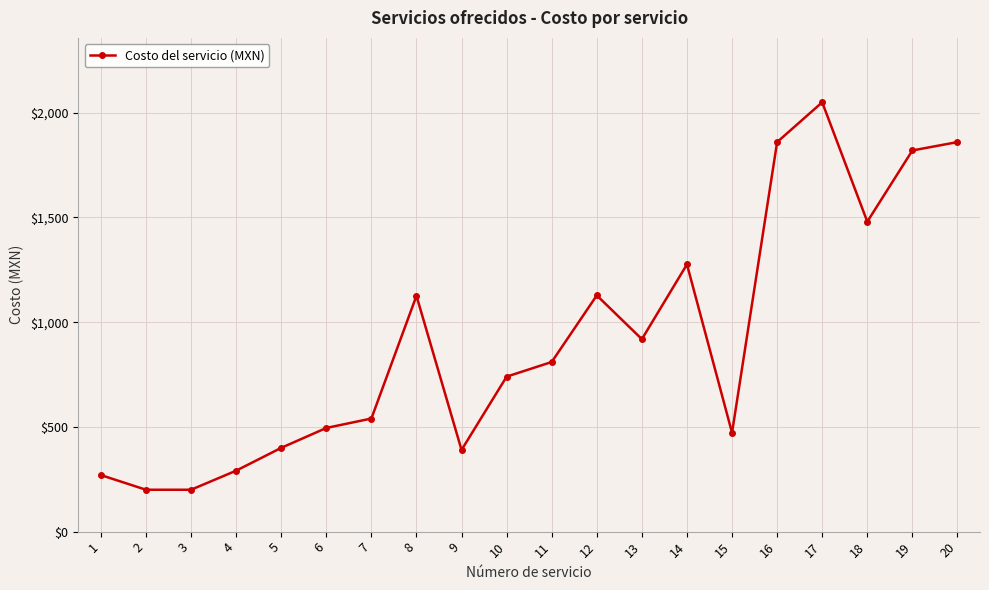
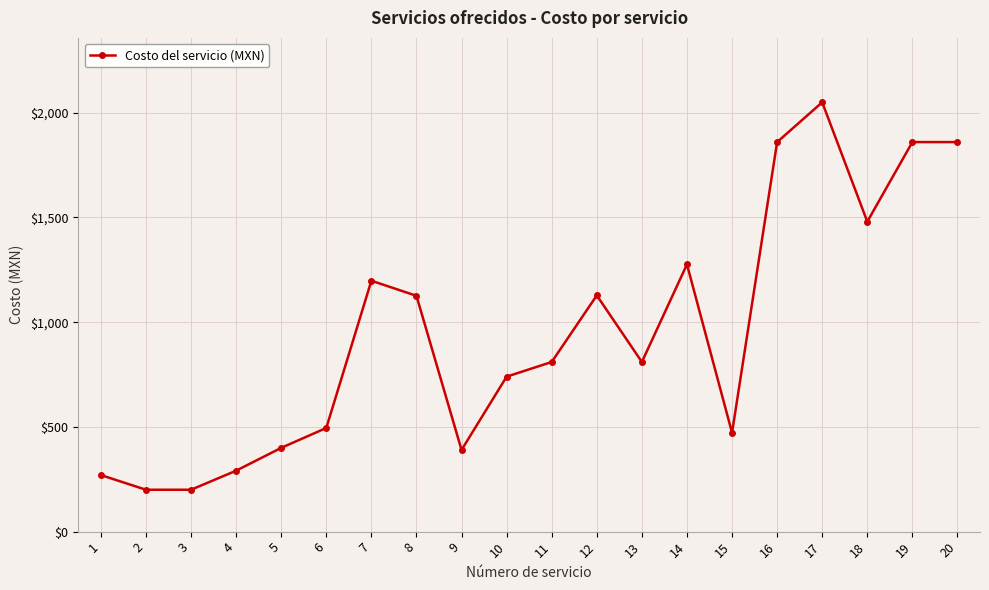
  {
    "1": "$270",
    "2": "$200",
    "3": "$200",
    "4": "$290",
    "5": "$400",
    "6": "$500",
-   "7": "$540",
+   "7": "$1,200",
    "8": "$1,130",
    "9": "$390",
    "10": "$740",
    "11": "$810",
    "12": "$1,130",
-   "13": "$920",
+   "13": "$810",
    "14": "$1,280",
    "15": "$470",
    "16": "$1,860",
    "17": "$2,050",
    "18": "$1,480",
-   "19": "$1,820",
+   "19": "$1,860",
    "20": "$1,860"
  }
